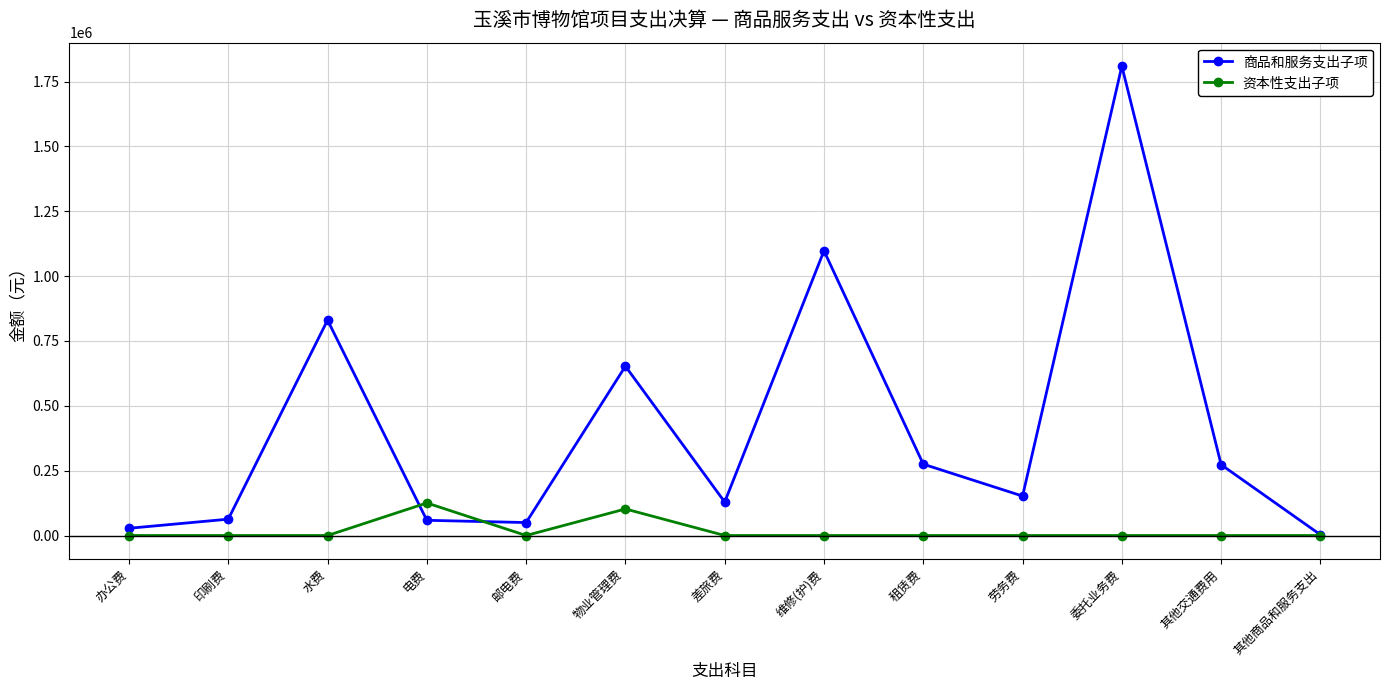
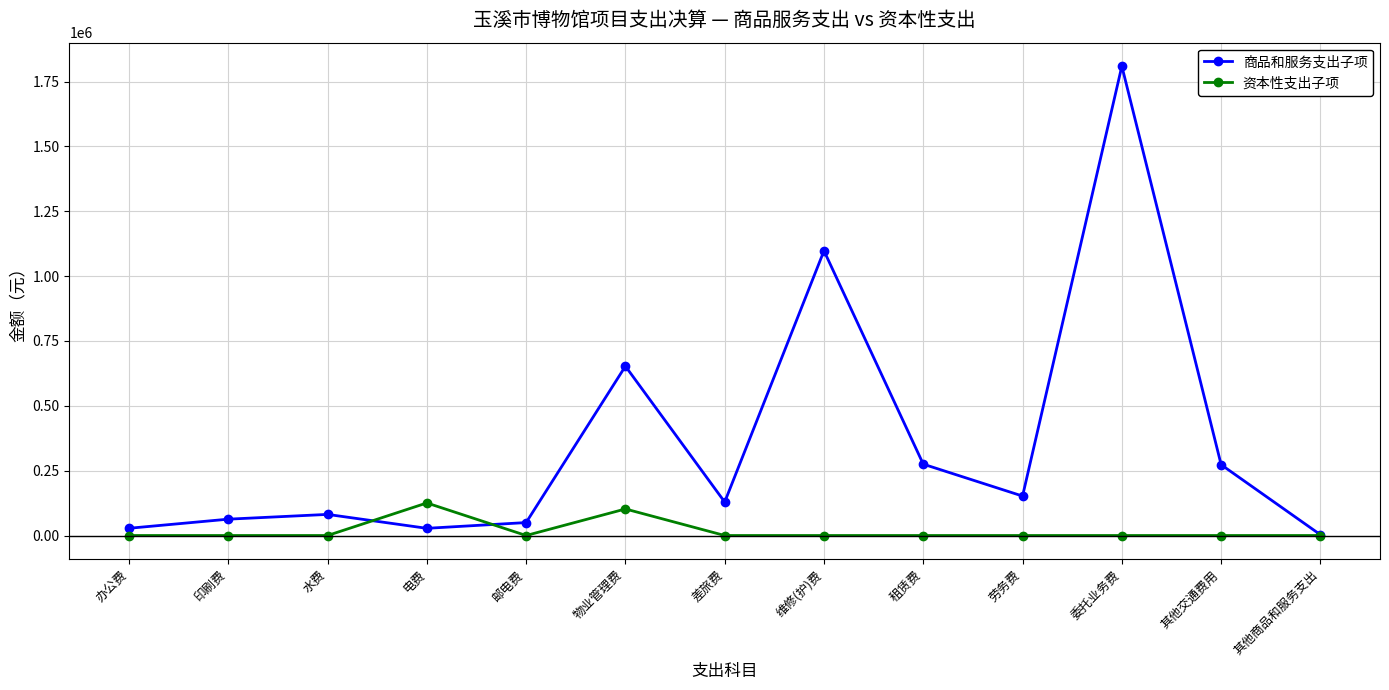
  {
    "商品和服务支出子项": {
      "办公费": 30000,
      "印刷费": 60000,
-     "水费": 830000,
-     "电费": 60000,
+     "水费": 80000,
+     "电费": 30000,
      "邮电费": 50000,
      "物业管理费": 650000,
      "差旅费": 130000,
      "维修(护)费": 1100000,
      "租赁费": 280000,
      "劳务费": 150000,
      "委托业务费": 1810000,
      "其他交通费用": 270000
    },
    "资本性支出子项": {
      "办公费": 0,
      "印刷费": 0,
      "水费": 0,
      "电费": 130000,
      "邮电费": 0,
      "物业管理费": 100000,
      "差旅费": 0,
      "维修(护)费": 0,
      "租赁费": 0,
      "劳务费": 0,
      "委托业务费": 0,
      "其他交通费用": 0
    }
  }
